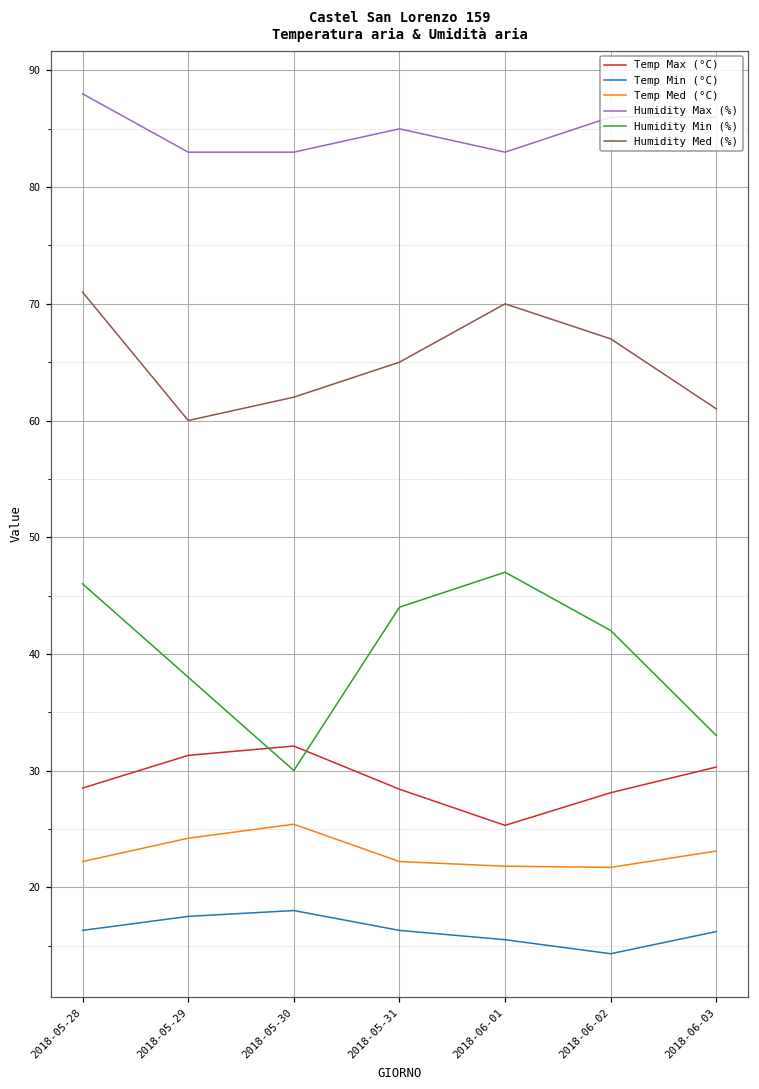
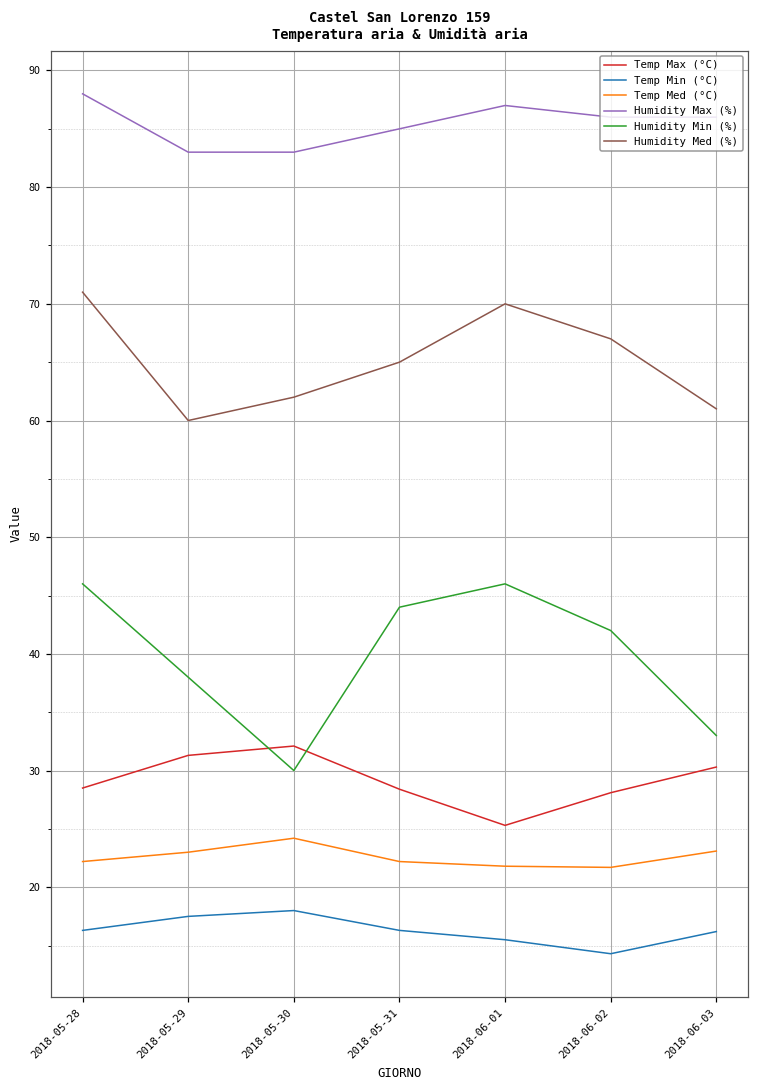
  {
    "Temp Max (°C)": {
      "2018-05-28": 28.5,
      "2018-05-29": 31.3,
      "2018-05-30": 32.1,
      "2018-05-31": 28.4,
      "2018-06-01": 25.3,
      "2018-06-02": 28.1,
      "2018-06-03": 30.3
    },
    "Temp Min (°C)": {
      "2018-05-28": 16.3,
      "2018-05-29": 17.5,
      "2018-05-30": 18.0,
      "2018-05-31": 16.3,
      "2018-06-01": 15.5,
      "2018-06-02": 14.3,
      "2018-06-03": 16.2
    },
    "Temp Med (°C)": {
      "2018-05-28": 22.2,
-     "2018-05-29": 24.2,
-     "2018-05-30": 25.4,
+     "2018-05-29": 23.0,
+     "2018-05-30": 24.2,
      "2018-05-31": 22.2,
      "2018-06-01": 21.8,
      "2018-06-02": 21.7,
      "2018-06-03": 23.1
    },
    "Humidity Max (%)": {
      "2018-05-28": 88,
      "2018-05-29": 83,
      "2018-05-30": 83,
      "2018-05-31": 85,
-     "2018-06-01": 83
+     "2018-06-01": 87
    },
    "Humidity Min (%)": {
      "2018-05-28": 46,
      "2018-05-29": 38,
      "2018-05-30": 30,
      "2018-05-31": 44,
-     "2018-06-01": 47,
+     "2018-06-01": 46,
      "2018-06-02": 42,
      "2018-06-03": 33
    },
    "Humidity Med (%)": {
      "2018-05-28": 71.0,
      "2018-05-29": 60.0,
      "2018-05-30": 62.0,
      "2018-05-31": 65.0,
      "2018-06-01": 70.0,
      "2018-06-02": 67.0,
      "2018-06-03": 61.0
    }
  }
